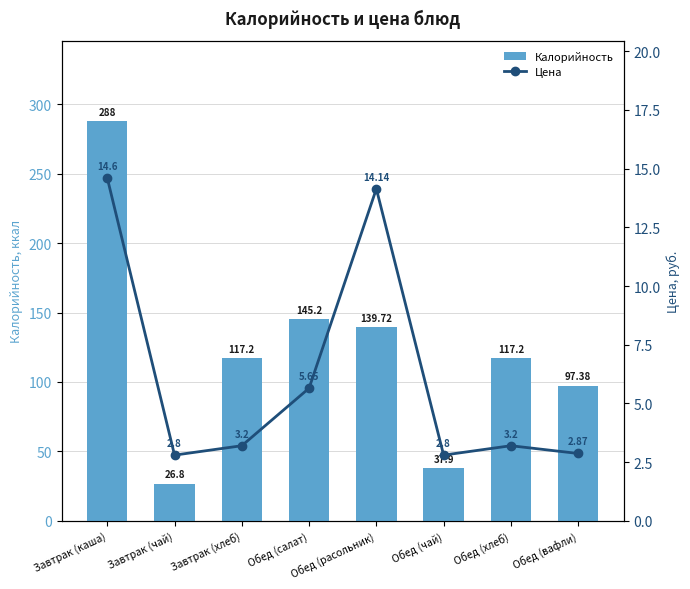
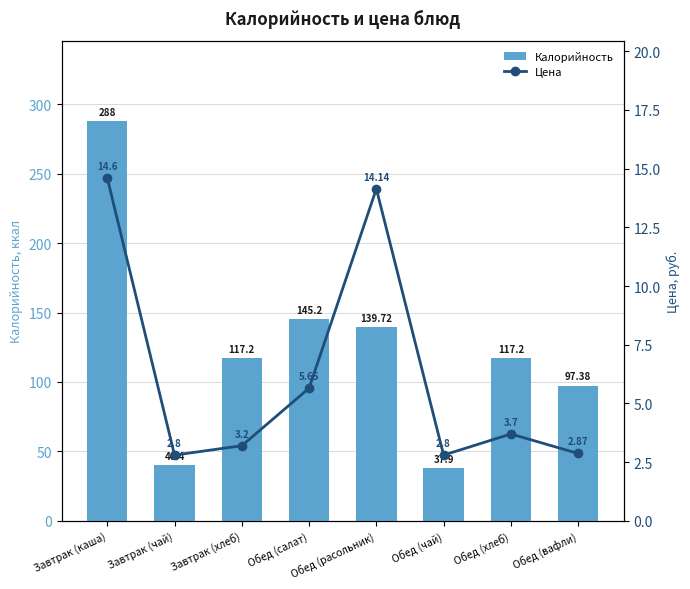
  {
    "Калорийность": {
      "Завтрак (каша)": 288,
-     "Завтрак (чай)": 26.8,
+     "Завтрак (чай)": 40.4,
      "Завтрак (хлеб)": 117.2,
      "Обед (салат)": 145.2,
      "Обед (расольник)": 139.72,
      "Обед (хлеб)": 117.2,
      "Обед (вафли)": 97.38
    },
    "Цена": {
      "Завтрак (каша)": 14.6,
      "Завтрак (чай)": 2.8,
      "Завтрак (хлеб)": 3.2,
      "Обед (салат)": 5.65,
      "Обед (расольник)": 14.14,
      "Обед (чай)": 2.8,
-     "Обед (хлеб)": 3.2,
+     "Обед (хлеб)": 3.7,
      "Обед (вафли)": 2.87
    }
  }
